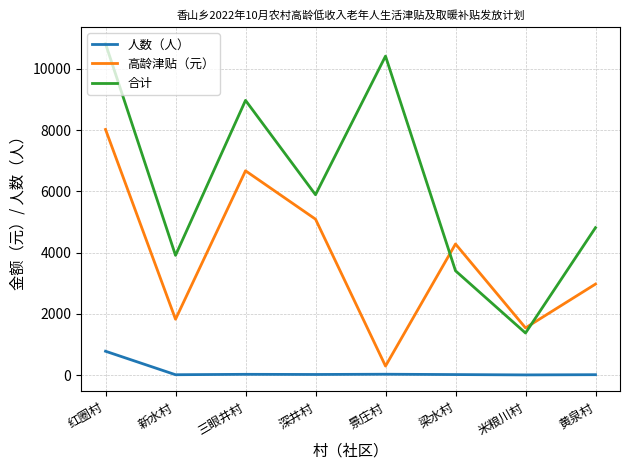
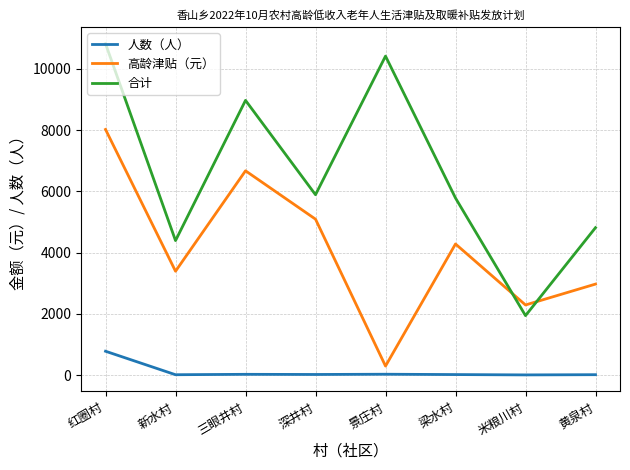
  {
    "人数（人）": {
      "红圈村": 800,
      "新水村": 0,
      "三眼井村": 0,
      "深井村": 0,
      "景庄村": 0,
      "梁水村": 0,
      "米粮川村": 0,
      "黄泉村": 0
    },
    "高龄津贴（元）": {
      "红圈村": 8000,
-     "新水村": 1800,
+     "新水村": 3400,
      "三眼井村": 6700,
      "深井村": 5100,
      "景庄村": 300,
      "梁水村": 4300,
-     "米粮川村": 1500,
+     "米粮川村": 2300,
      "黄泉村": 3000
    },
    "合计": {
-     "新水村": 3900,
+     "新水村": 4400,
      "三眼井村": 9000,
      "深井村": 5900,
      "景庄村": 10400,
-     "梁水村": 3400,
-     "米粮川村": 1400,
+     "梁水村": 5800,
+     "米粮川村": 1900,
      "黄泉村": 4800
    }
  }
